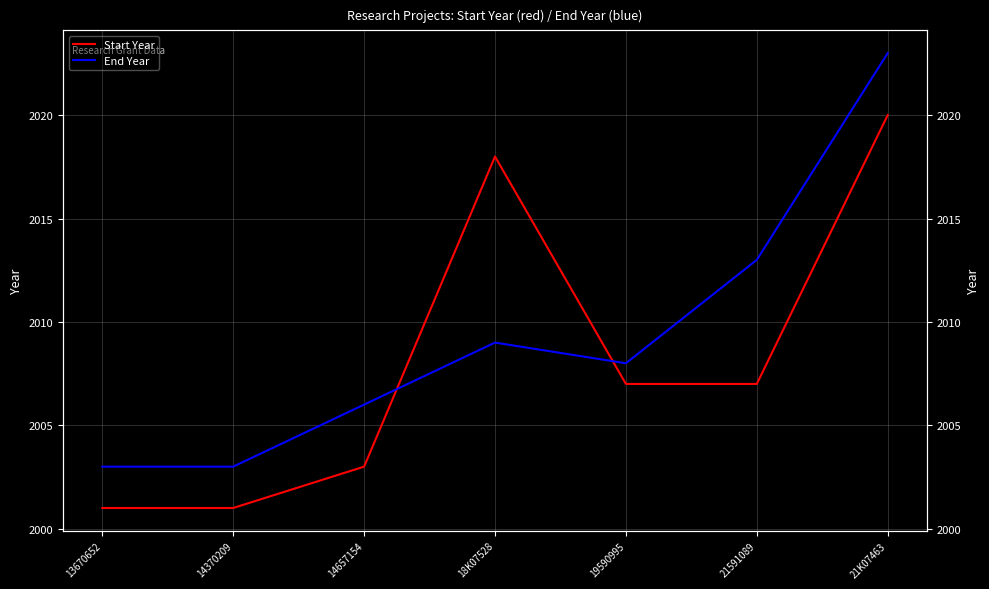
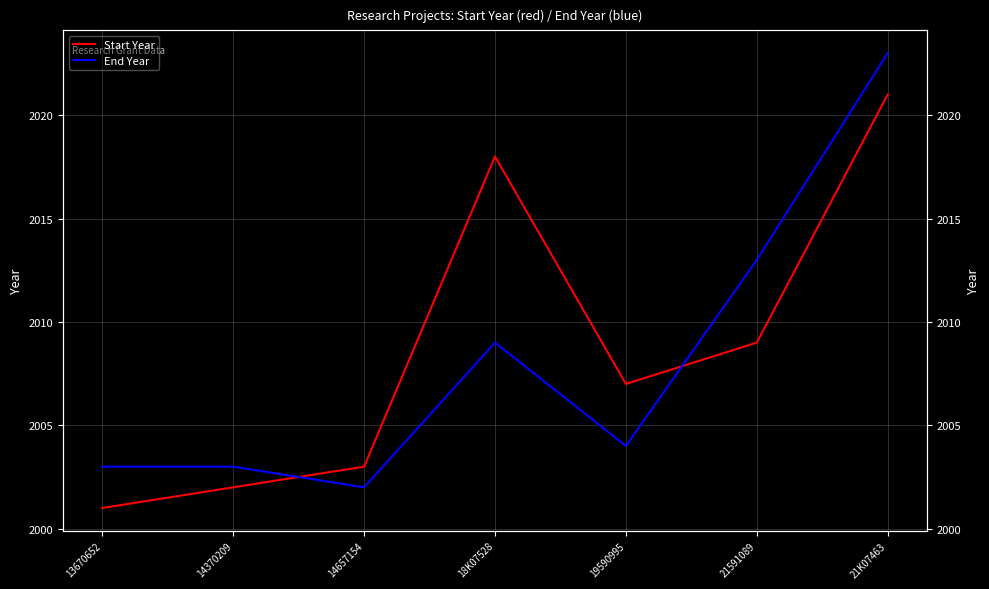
  {
    "Start Year": {
      "13670652": 2001,
-     "14370209": 2001,
+     "14370209": 2002,
      "14657154": 2003,
      "18K07528": 2018,
      "19590995": 2007,
-     "21591089": 2007,
-     "21K07463": 2020
+     "21591089": 2009,
+     "21K07463": 2021
    },
    "End Year": {
      "13670652": 2003,
      "14370209": 2003,
-     "14657154": 2006,
+     "14657154": 2002,
      "18K07528": 2009,
-     "19590995": 2008,
+     "19590995": 2004,
      "21591089": 2013,
      "21K07463": 2023
    }
  }
